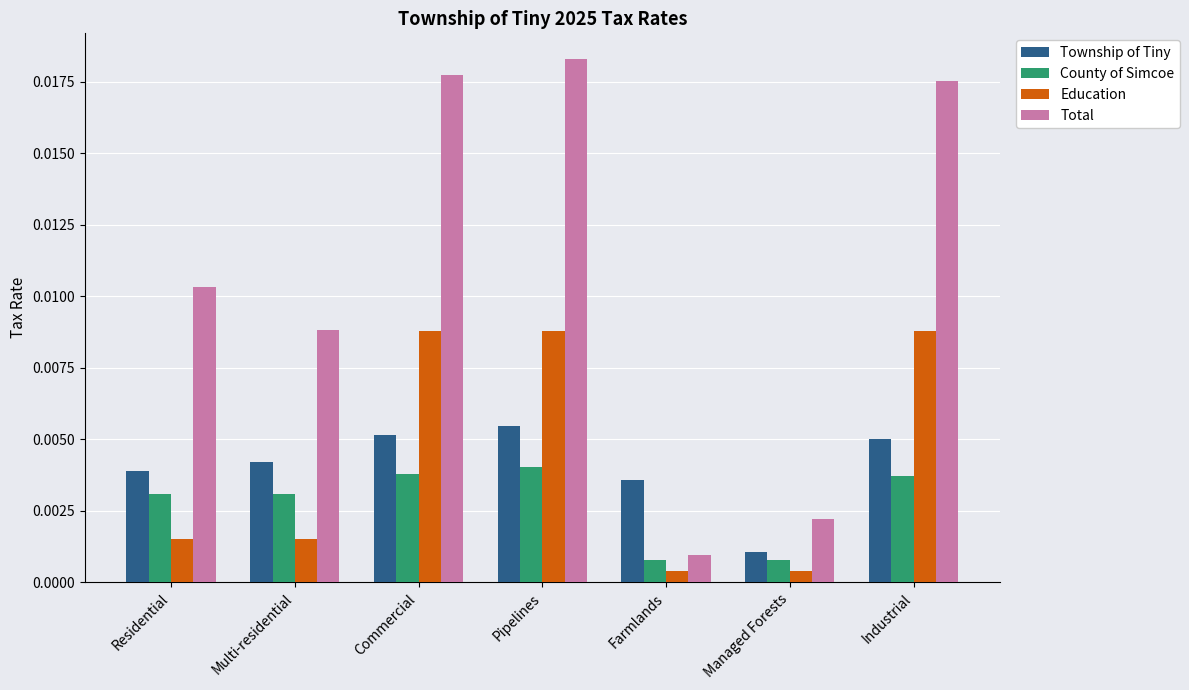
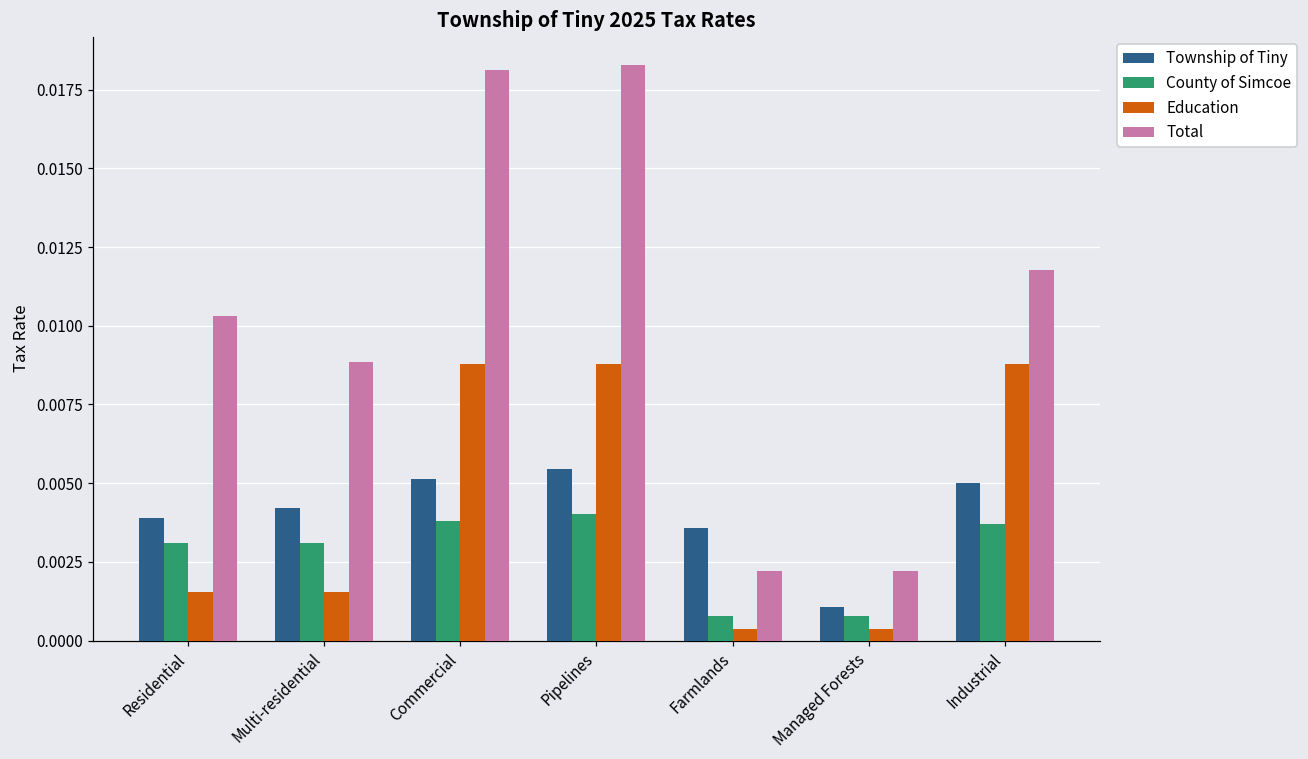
  {
    "Township of Tiny": {
      "Residential": 0.0039,
      "Multi-residential": 0.0042,
      "Commercial": 0.0051,
      "Pipelines": 0.0054,
      "Farmlands": 0.0036,
      "Managed Forests": 0.0011,
      "Industrial": 0.0050
    },
    "County of Simcoe": {
      "Residential": 0.0031,
      "Multi-residential": 0.0031,
      "Commercial": 0.0038,
      "Pipelines": 0.0040,
      "Farmlands": 0.0008,
      "Managed Forests": 0.0008,
      "Industrial": 0.0037
    },
    "Education": {
      "Residential": 0.0015,
      "Multi-residential": 0.0015,
      "Commercial": 0.0088,
      "Pipelines": 0.0088,
      "Farmlands": 0.0004,
      "Managed Forests": 0.0004,
      "Industrial": 0.0088
    },
    "Total": {
      "Residential": 0.0103,
      "Multi-residential": 0.0088,
-     "Commercial": 0.0177,
+     "Commercial": 0.0181,
      "Pipelines": 0.0183,
-     "Farmlands": 0.0009,
+     "Farmlands": 0.0022,
      "Managed Forests": 0.0022,
-     "Industrial": 0.0175
+     "Industrial": 0.0118
    }
  }
